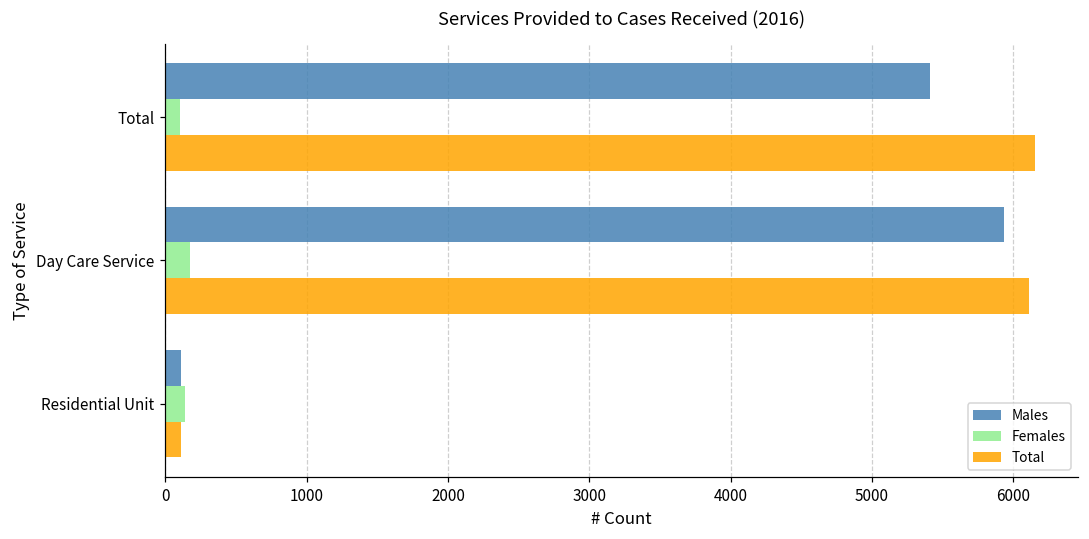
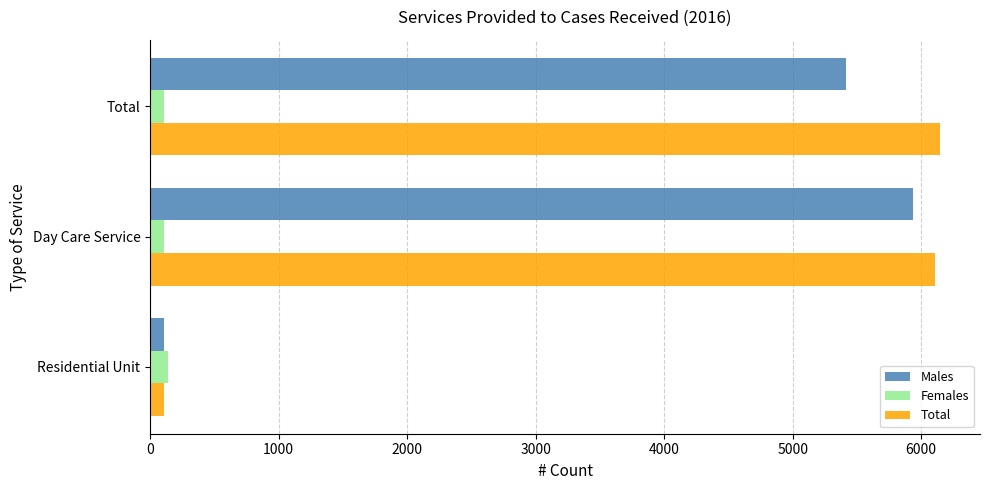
  {
    "Males": {
      "Total": 5410,
      "Day Care Service": 5930,
      "Residential Unit": 110
    },
    "Females": {
      "Total": 110,
-     "Day Care Service": 180,
+     "Day Care Service": 110,
      "Residential Unit": 140
    },
    "Total": {
      "Total": 6150,
      "Day Care Service": 6110,
      "Residential Unit": 110
    }
  }
